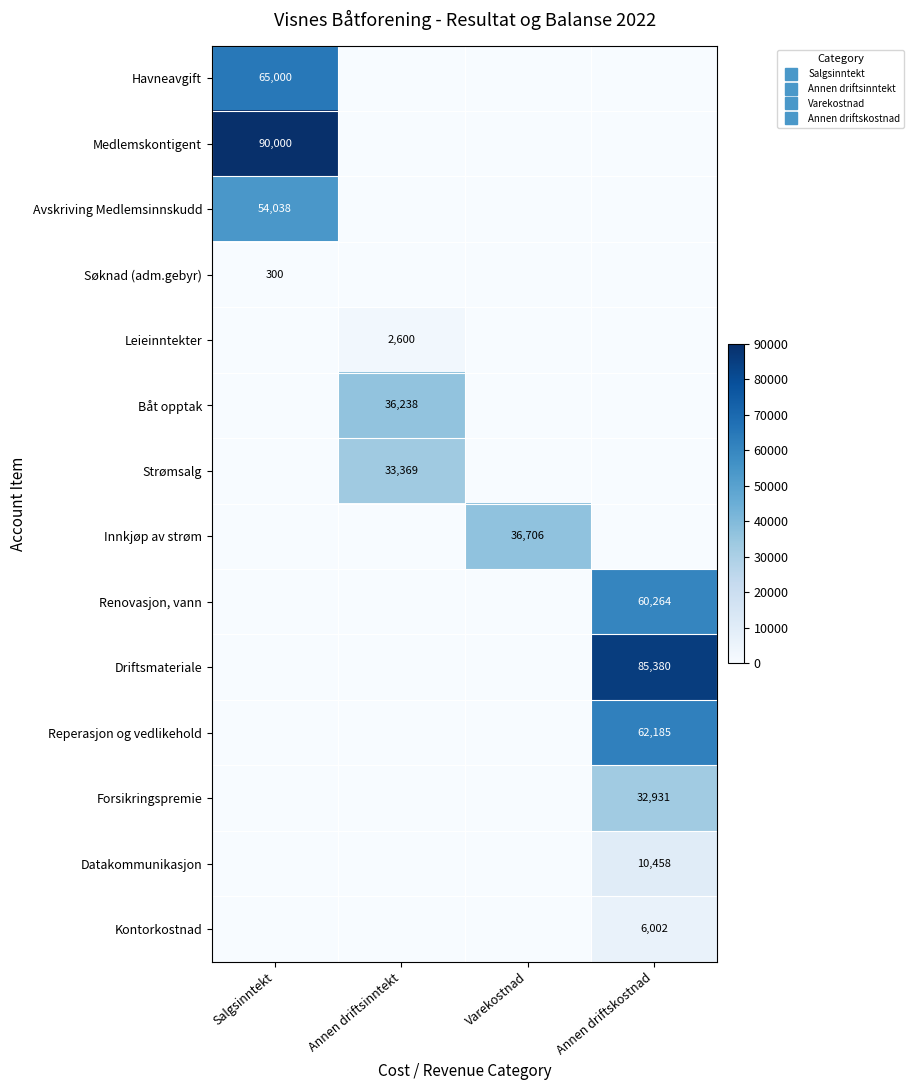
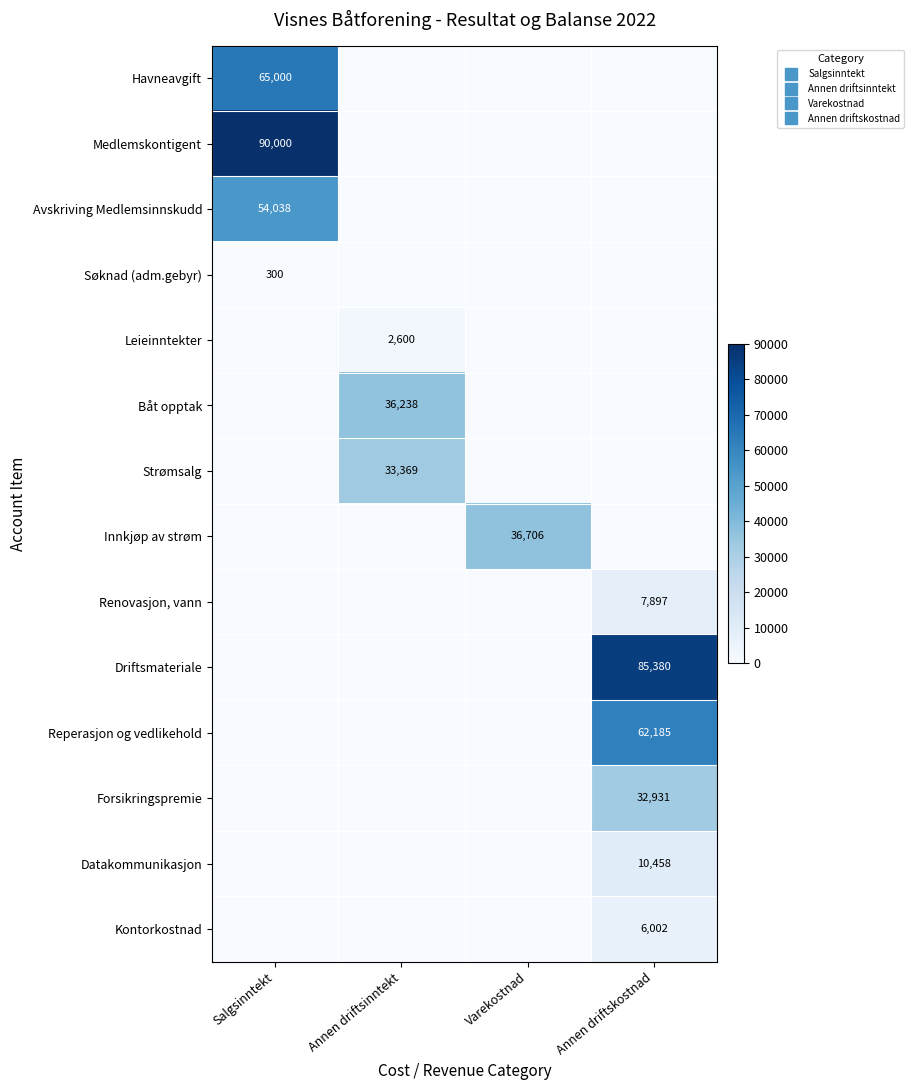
  {
    "Havneavgift": {
      "Salgsinntekt": "65,000"
    },
    "Medlemskontigent": {
      "Salgsinntekt": "90,000"
    },
    "Avskriving Medlemsinnskudd": {
      "Salgsinntekt": "54,038"
    },
    "Søknad (adm.gebyr)": {
      "Salgsinntekt": "300"
    },
    "Leieinntekter": {
      "Annen driftsinntekt": "2,600"
    },
    "Båt opptak": {
      "Annen driftsinntekt": "36,238"
    },
    "Strømsalg": {
      "Annen driftsinntekt": "33,369"
    },
    "Innkjøp av strøm": {
      "Varekostnad": "36,706"
    },
    "Renovasjon, vann": {
-     "Annen driftskostnad": "60,264"
+     "Annen driftskostnad": "7,897"
    },
    "Driftsmateriale": {
      "Annen driftskostnad": "85,380"
    },
    "Reperasjon og vedlikehold": {
      "Annen driftskostnad": "62,185"
    },
    "Forsikringspremie": {
      "Annen driftskostnad": "32,931"
    },
    "Datakommunikasjon": {
      "Annen driftskostnad": "10,458"
    },
    "Kontorkostnad": {
      "Annen driftskostnad": "6,002"
    }
  }
